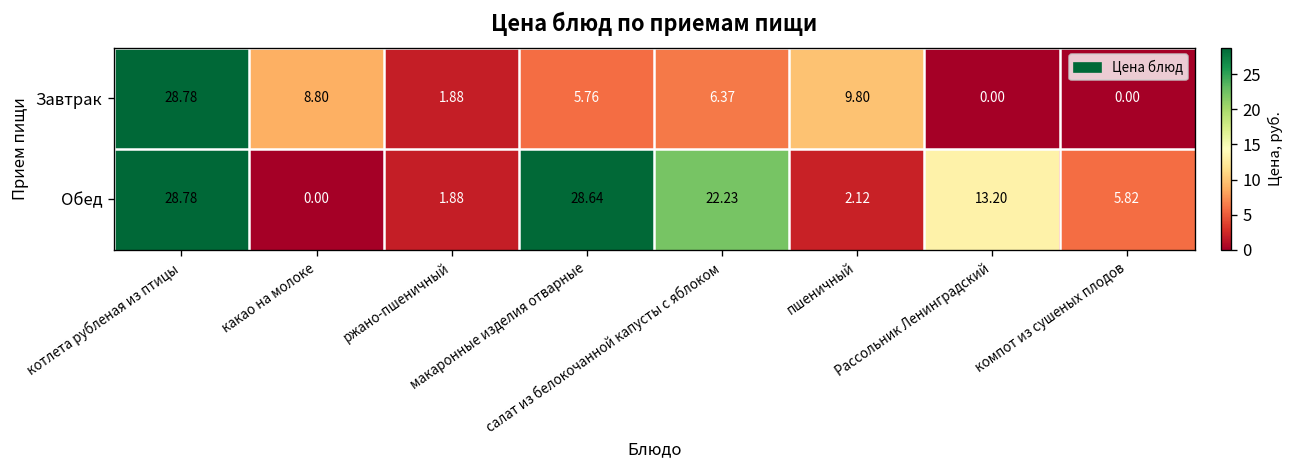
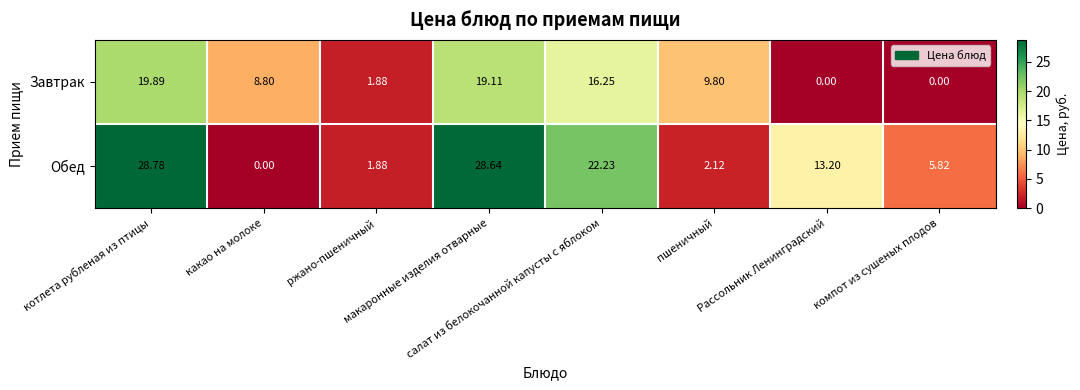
  {
    "Завтрак": {
-     "котлета рубленая из птицы": 28.78,
+     "котлета рубленая из птицы": 19.89,
      "какао на молоке": 8.80,
      "ржано-пшеничный": 1.88,
-     "макаронные изделия отварные": 5.76,
-     "салат из белокочанной капусты с яблоком": 6.37,
+     "макаронные изделия отварные": 19.11,
+     "салат из белокочанной капусты с яблоком": 16.25,
      "пшеничный": 9.80,
      "Рассольник Ленинградский": 0.00,
      "компот из сушеных плодов": 0.00
    },
    "Обед": {
      "котлета рубленая из птицы": 28.78,
      "какао на молоке": 0.00,
      "ржано-пшеничный": 1.88,
      "макаронные изделия отварные": 28.64,
      "салат из белокочанной капусты с яблоком": 22.23,
      "пшеничный": 2.12,
      "Рассольник Ленинградский": 13.20,
      "компот из сушеных плодов": 5.82
    }
  }
